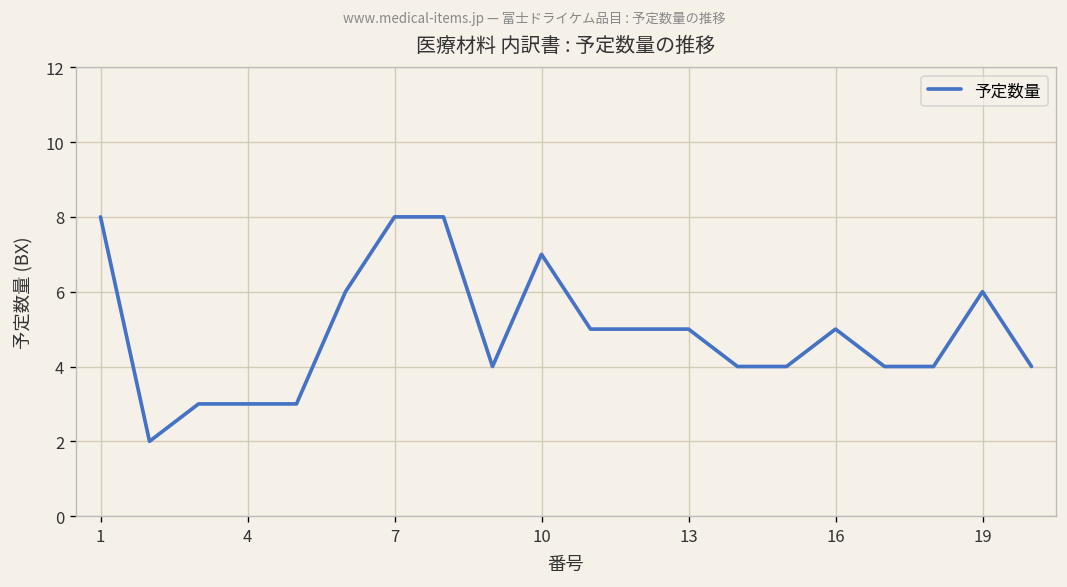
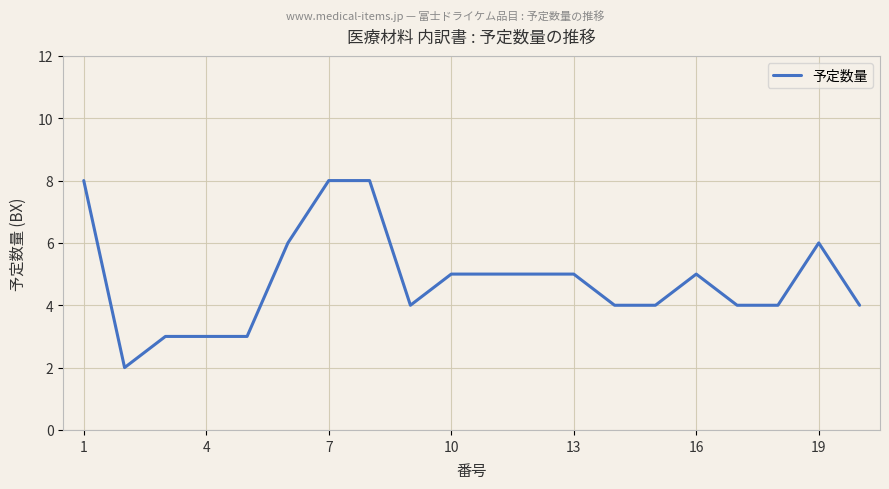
  {
    "1": 8,
    "4": 3,
    "7": 8,
-   "10": 7,
+   "10": 5,
    "13": 5,
    "16": 5,
    "19": 6
  }
